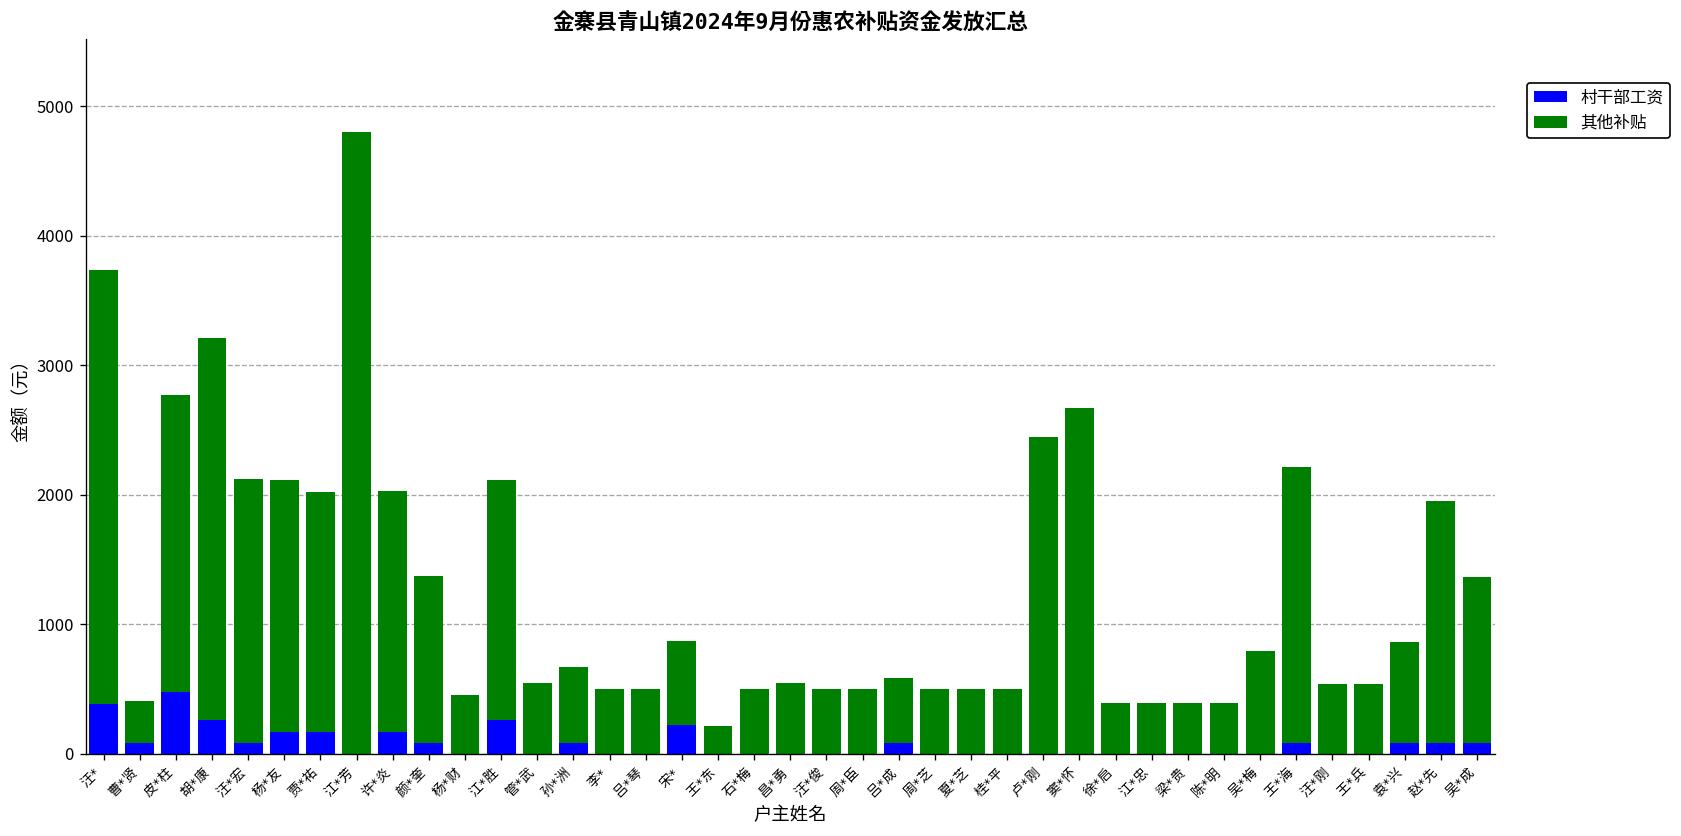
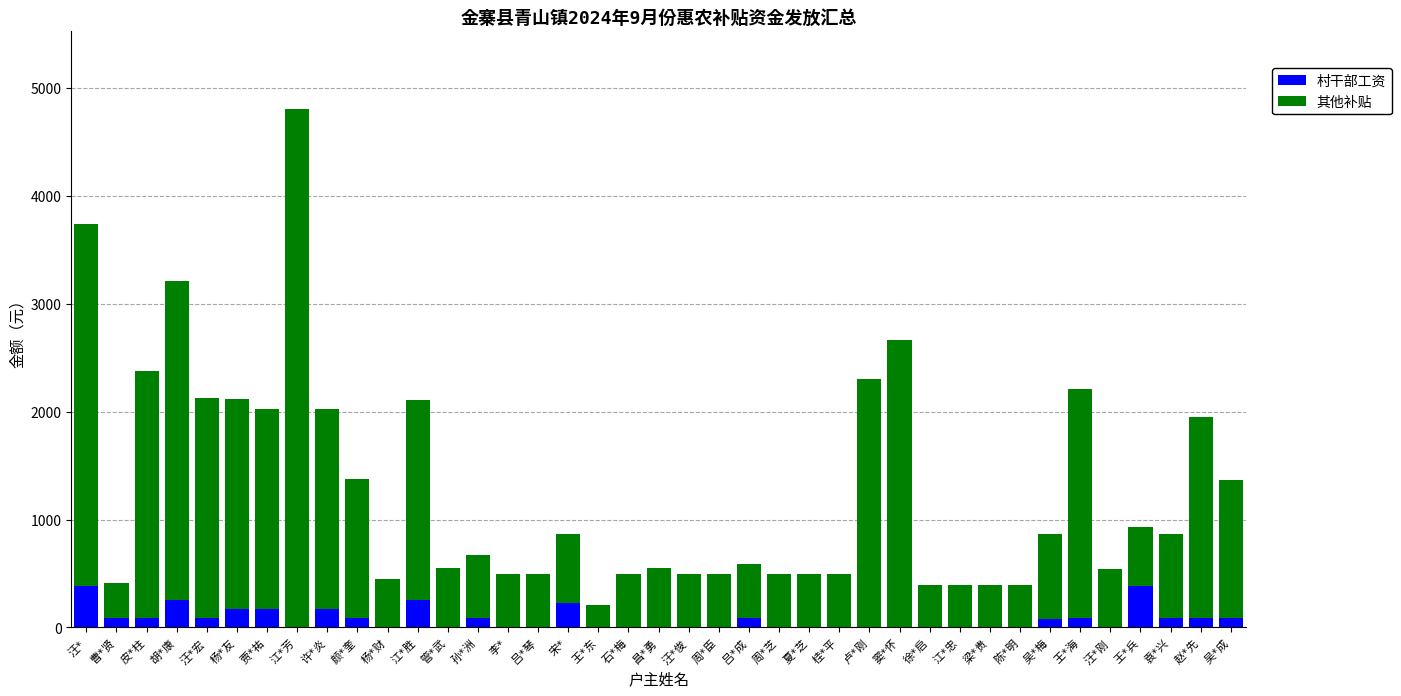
  {
    "村干部工资": {
      "汪*": 380,
      "曹*贤": 90,
-     "皮*柱": 480,
+     "皮*柱": 90,
      "胡*康": 260,
      "汪*宏": 90,
      "杨*友": 170,
      "贾*祐": 170,
      "江*芳": 0,
      "许*炎": 170,
      "颜*奎": 90,
      "杨*财": 0,
      "江*胜": 260,
      "管*武": 0,
      "孙*洲": 90,
      "李*": 0,
      "吕*琴": 0,
      "宋*": 220,
      "王*东": 0,
      "石*梅": 0,
      "昌*勇": 0,
      "汪*俊": 0,
      "周*臣": 0,
      "吕*成": 90,
      "周*芝": 0,
      "夏*芝": 0,
      "桂*平": 0,
      "卢*刚": 0,
      "窦*怀": 0,
      "徐*启": 0,
      "江*忠": 0,
      "梁*贵": 0,
      "陈*明": 0,
-     "吴*梅": 0,
+     "吴*梅": 80,
      "王*海": 90,
      "汪*刚": 0,
-     "王*兵": 0,
+     "王*兵": 390,
      "袁*兴": 90,
      "赵*先": 90,
      "吴*成": 90
    },
    "其他补贴": {
      "汪*": 3350,
      "曹*贤": 320,
      "皮*柱": 2290,
      "胡*康": 2950,
      "汪*宏": 2040,
      "杨*友": 1940,
      "贾*祐": 1850,
      "江*芳": 4800,
      "许*炎": 1850,
      "颜*奎": 1290,
      "杨*财": 450,
      "江*胜": 1850,
      "管*武": 550,
      "孙*洲": 590,
      "李*": 500,
      "吕*琴": 500,
      "宋*": 650,
      "王*东": 210,
      "石*梅": 500,
      "昌*勇": 550,
      "汪*俊": 500,
      "周*臣": 500,
      "吕*成": 500,
      "周*芝": 500,
      "夏*芝": 500,
      "桂*平": 500,
-     "卢*刚": 2440,
+     "卢*刚": 2300,
      "窦*怀": 2670,
      "徐*启": 390,
      "江*忠": 390,
      "梁*贵": 390,
      "陈*明": 390,
      "吴*梅": 790,
      "王*海": 2130,
      "汪*刚": 540,
      "王*兵": 540,
      "袁*兴": 780,
      "赵*先": 1870,
      "吴*成": 1280
    }
  }
